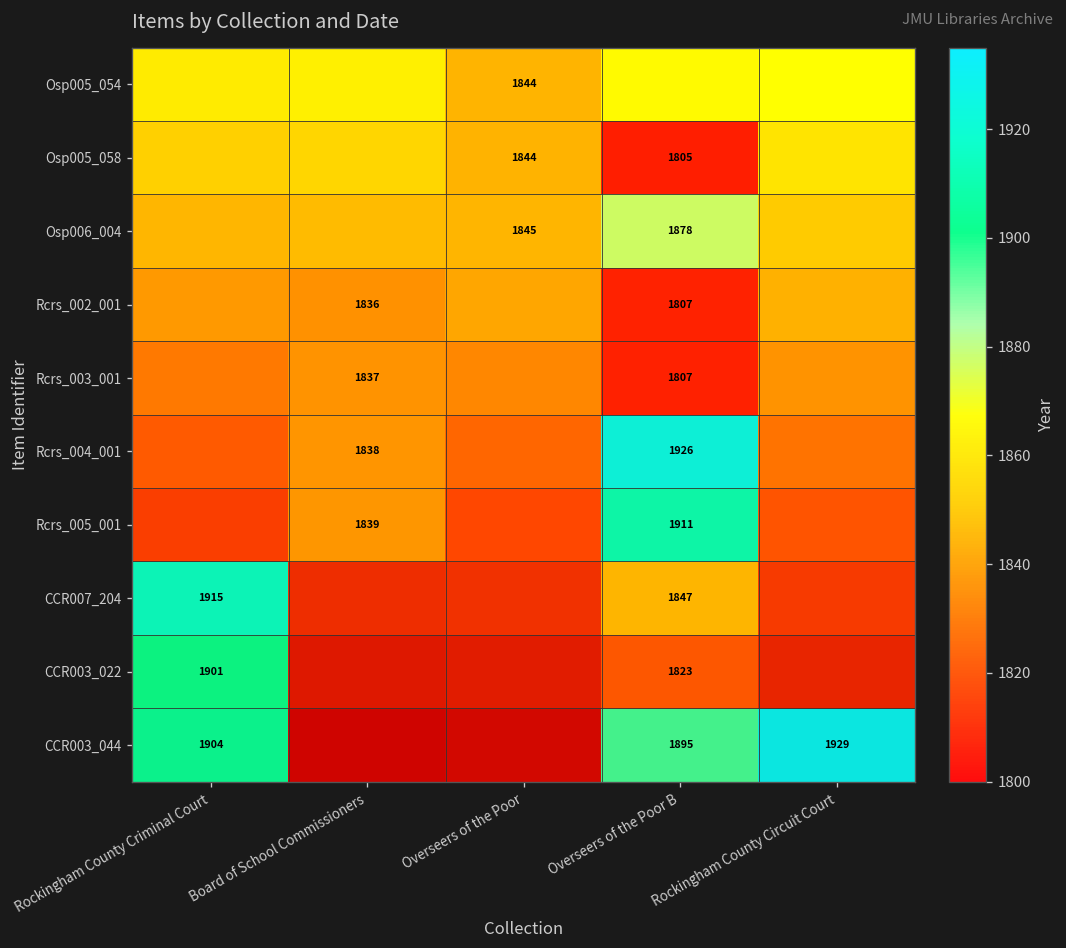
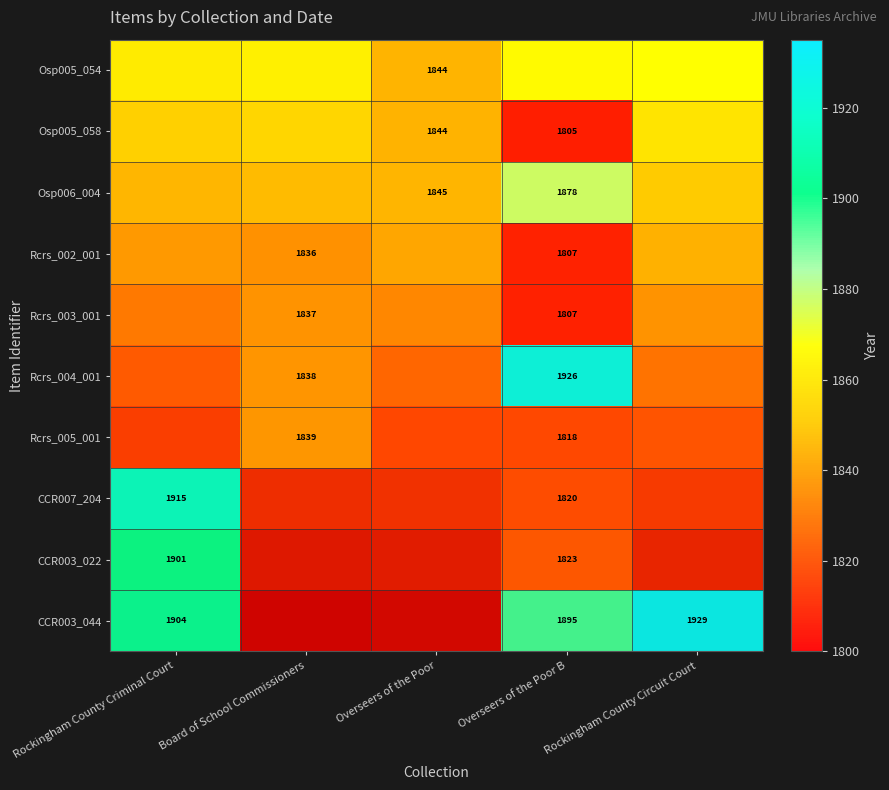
  {
    "Osp005_054": {
      "Overseers of the Poor": 1844
    },
    "Osp005_058": {
      "Overseers of the Poor": 1844,
      "Overseers of the Poor B": 1805
    },
    "Osp006_004": {
      "Overseers of the Poor": 1845,
      "Overseers of the Poor B": 1878
    },
    "Rcrs_002_001": {
      "Board of School Commissioners": 1836,
      "Overseers of the Poor B": 1807
    },
    "Rcrs_003_001": {
      "Board of School Commissioners": 1837,
      "Overseers of the Poor B": 1807
    },
    "Rcrs_004_001": {
      "Board of School Commissioners": 1838,
      "Overseers of the Poor B": 1926
    },
    "Rcrs_005_001": {
      "Board of School Commissioners": 1839,
-     "Overseers of the Poor B": 1911
+     "Overseers of the Poor B": 1818
    },
    "CCR007_204": {
      "Rockingham County Criminal Court": 1915,
-     "Overseers of the Poor B": 1847
+     "Overseers of the Poor B": 1820
    },
    "CCR003_022": {
      "Rockingham County Criminal Court": 1901,
      "Overseers of the Poor B": 1823
    },
    "CCR003_044": {
      "Rockingham County Criminal Court": 1904,
      "Overseers of the Poor B": 1895,
      "Rockingham County Circuit Court": 1929
    }
  }
